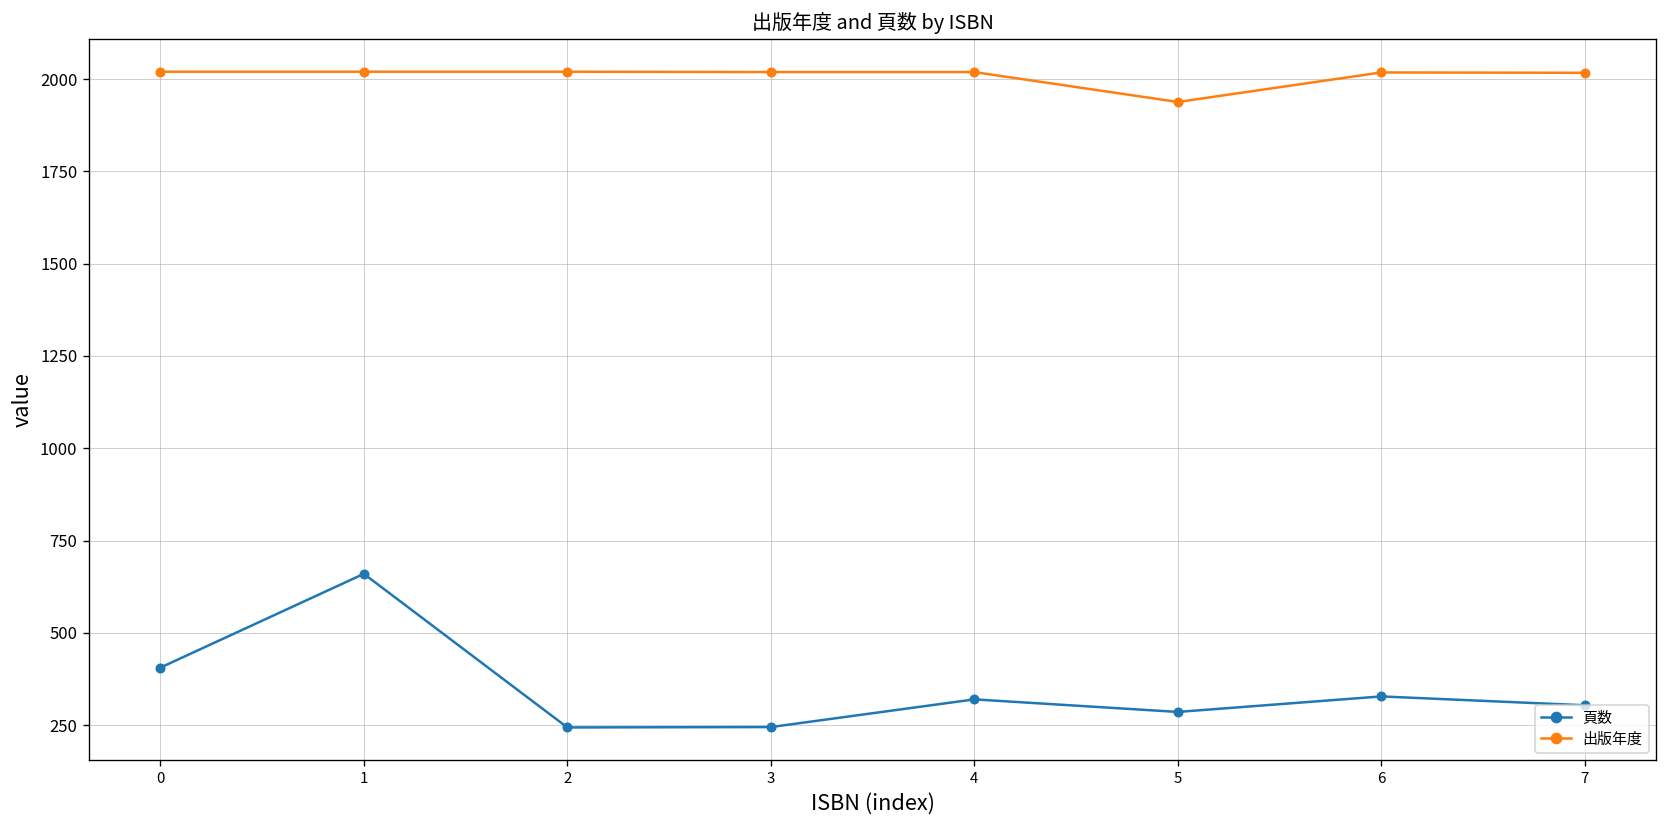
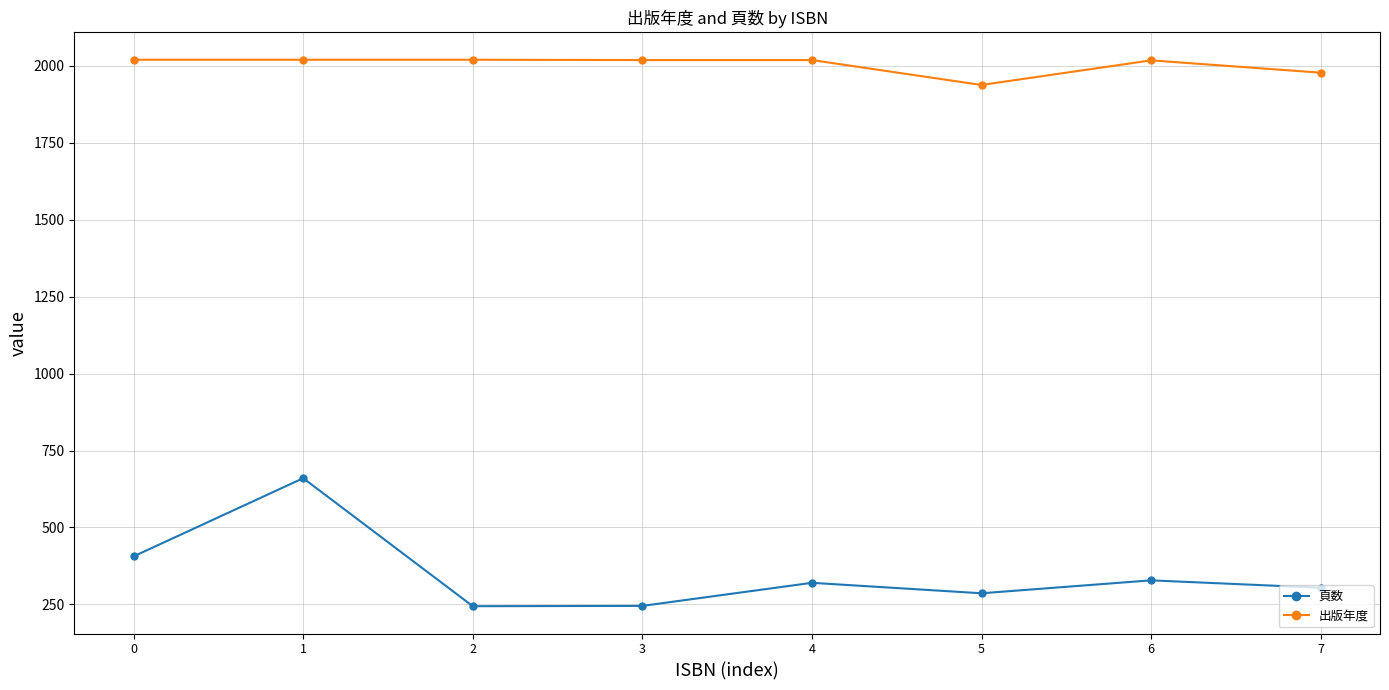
  {
    "頁数": {
      "0": 410,
      "1": 660,
      "2": 240,
      "3": 250,
      "4": 320,
      "5": 290,
      "6": 330
    },
    "出版年度": {
      "0": 2020,
      "1": 2020,
      "2": 2020,
      "3": 2020,
      "4": 2020,
      "5": 1940,
      "6": 2020,
-     "7": 2020
+     "7": 1980
    }
  }
